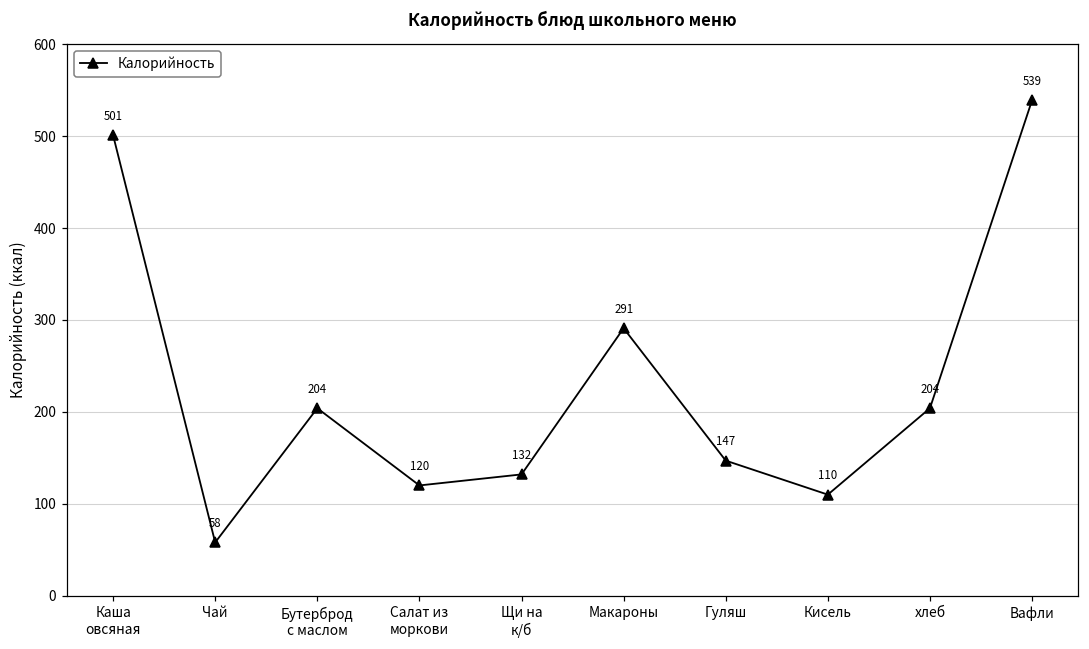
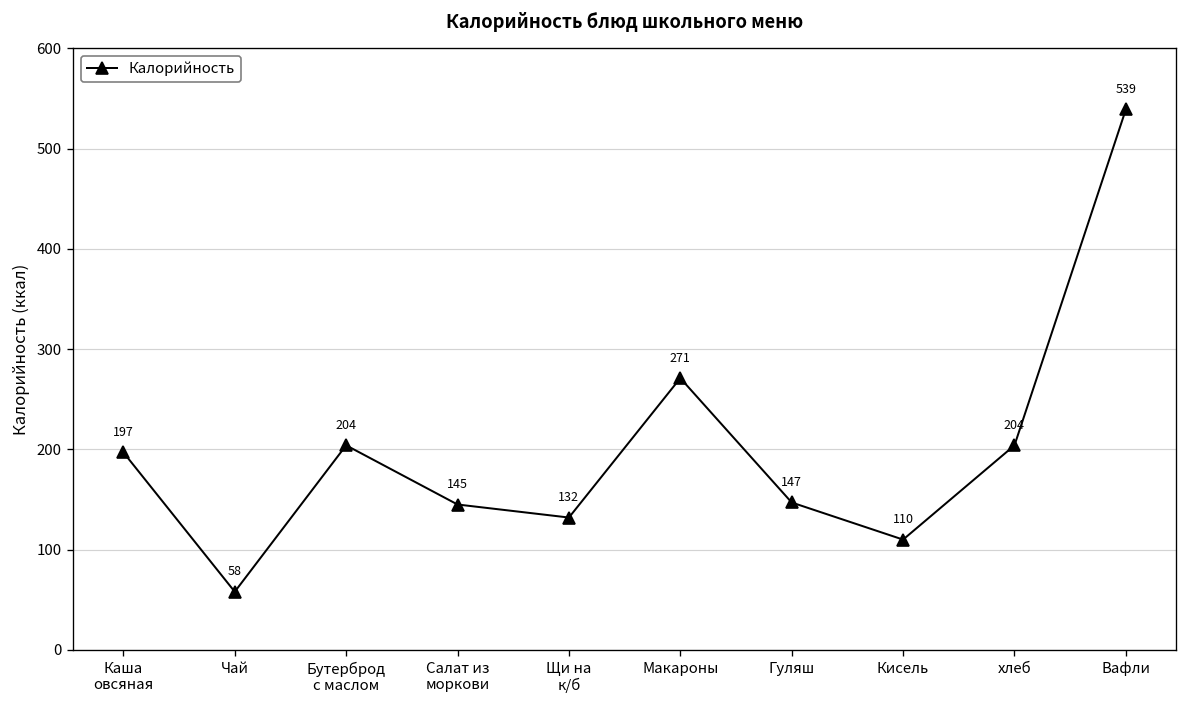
  {
-   "Каша овсяная": 501,
+   "Каша овсяная": 197,
    "Чай": 58,
    "Бутерброд с маслом": 204,
-   "Салат из моркови": 120,
+   "Салат из моркови": 145,
    "Щи на к/б": 132,
-   "Макароны": 291,
+   "Макароны": 271,
    "Гуляш": 147,
    "Кисель": 110,
    "хлеб": 204,
    "Вафли": 539
  }
